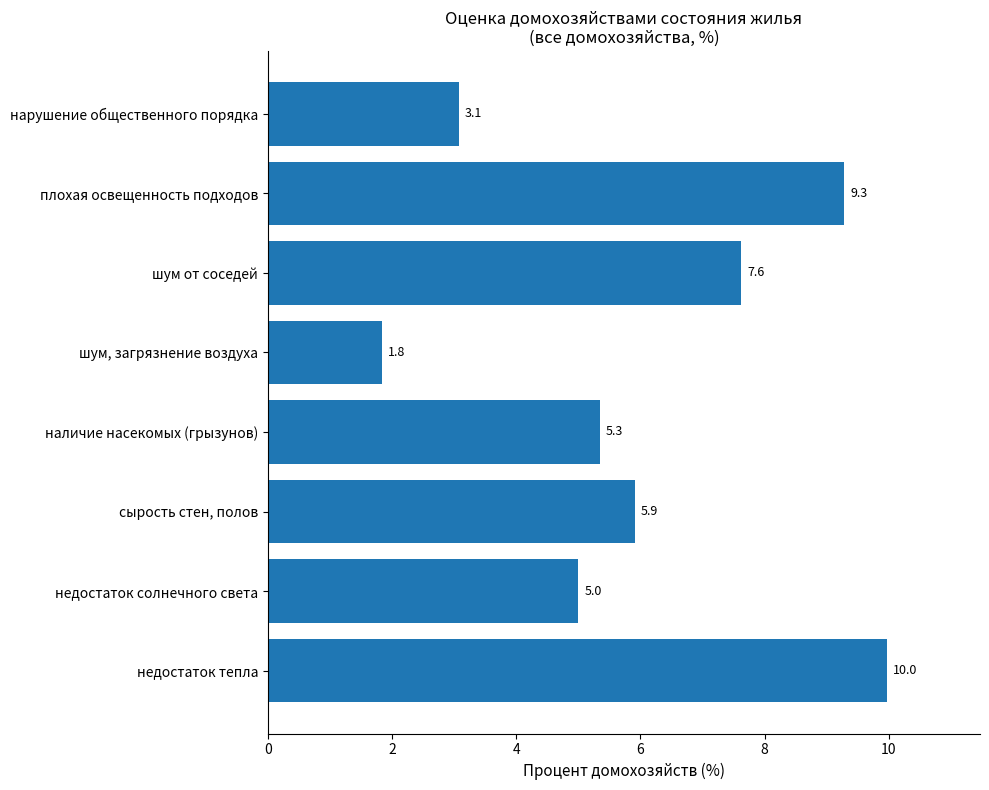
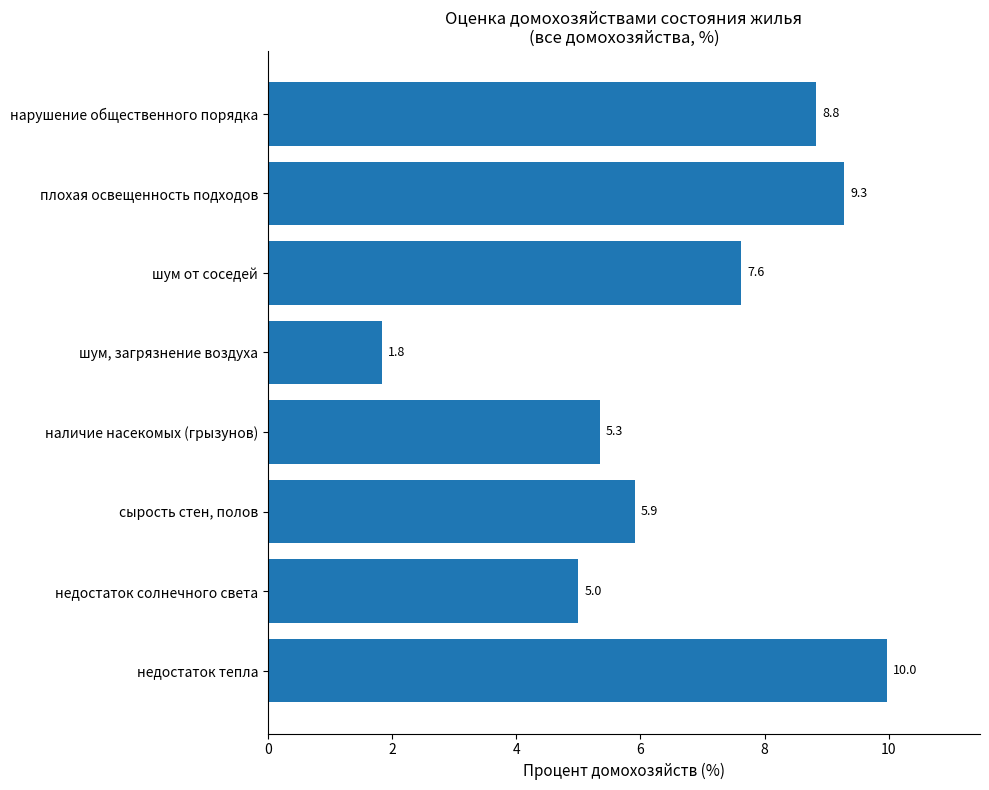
  {
-   "нарушение общественного порядка": 3.1,
+   "нарушение общественного порядка": 8.8,
    "плохая освещенность подходов": 9.3,
    "шум от соседей": 7.6,
    "шум, загрязнение воздуха": 1.8,
    "наличие насекомых (грызунов)": 5.3,
    "сырость стен, полов": 5.9,
    "недостаток солнечного света": 5.0,
    "недостаток тепла": 10.0
  }
